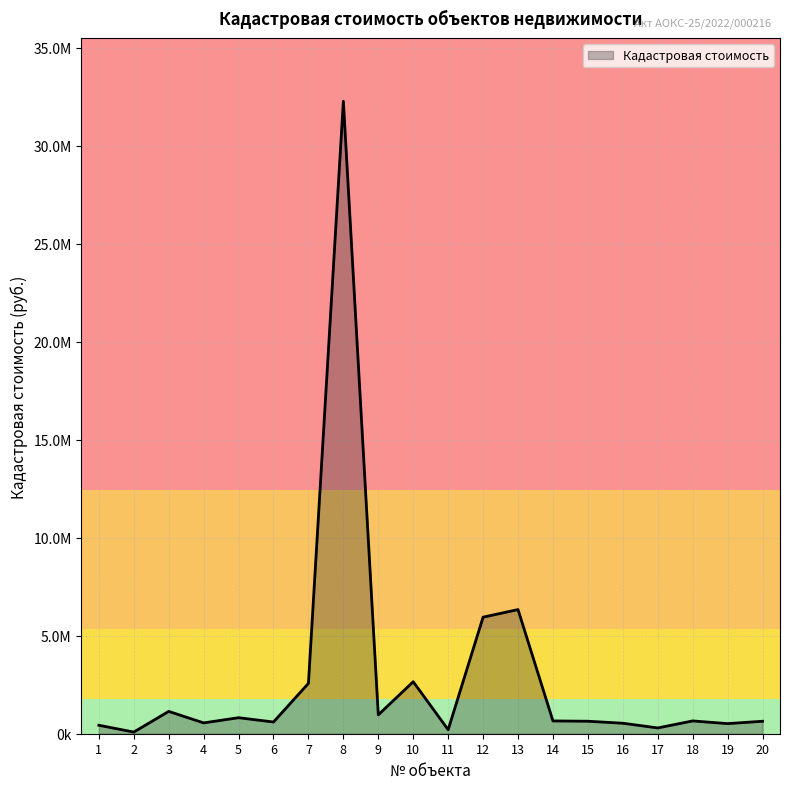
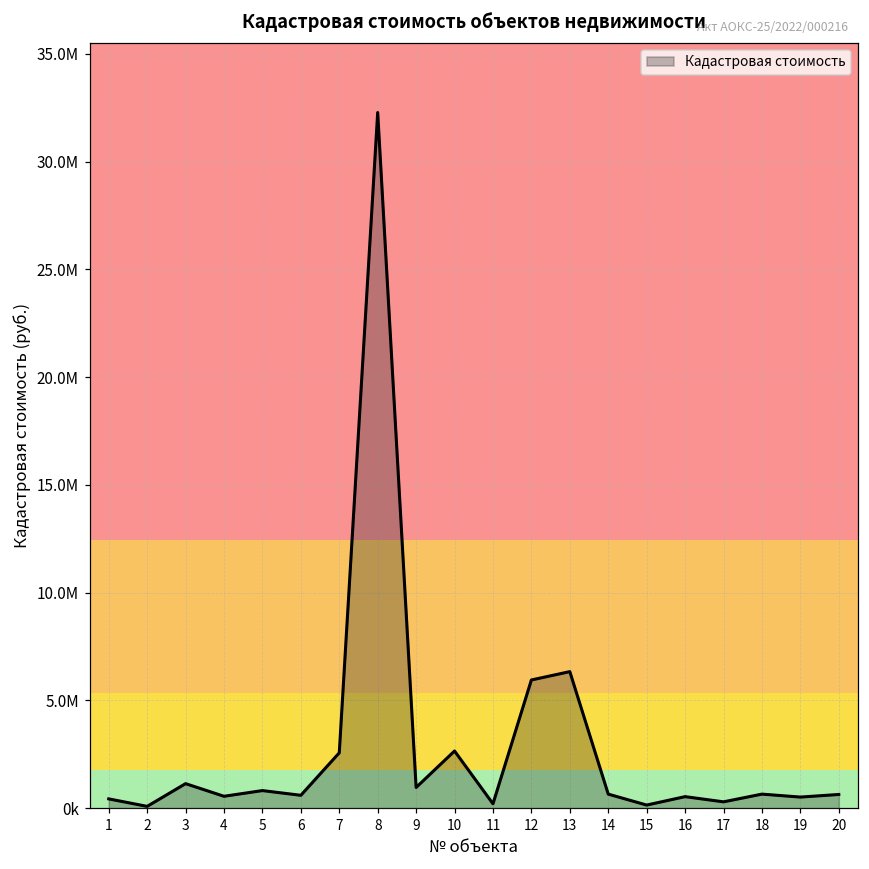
  {
    "1": 400000,
    "2": 100000,
    "3": 1100000,
    "4": 600000,
    "5": 800000,
    "6": 600000,
    "7": 2600000,
    "8": 32300000,
    "9": 1000000,
    "10": 2700000,
    "11": 200000,
    "12": 5900000,
    "13": 6300000,
    "14": 700000,
-   "15": 600000,
+   "15": 100000,
    "16": 500000,
    "17": 300000,
    "18": 700000,
    "19": 500000,
    "20": 600000
  }
